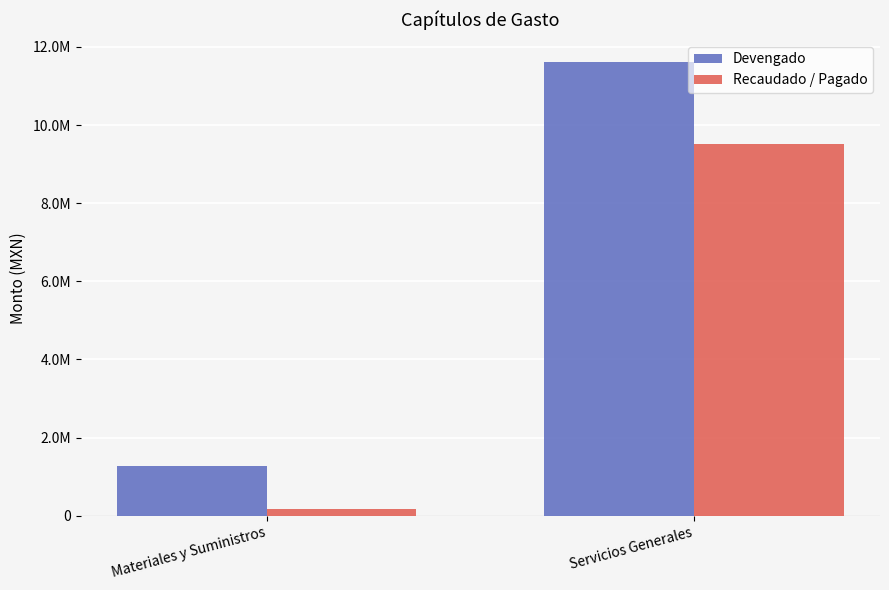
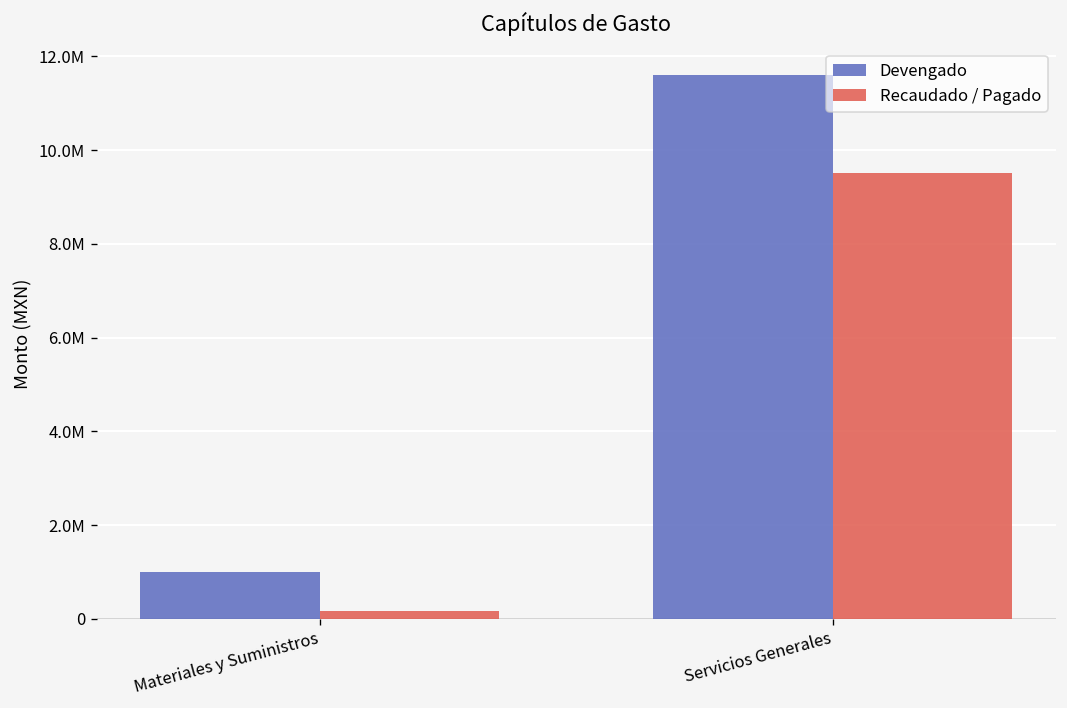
  {
    "Devengado": {
-     "Materiales y Suministros": 1300000,
+     "Materiales y Suministros": 1000000,
      "Servicios Generales": 11600000
    },
    "Recaudado / Pagado": {
      "Materiales y Suministros": 200000,
      "Servicios Generales": 9500000
    }
  }
